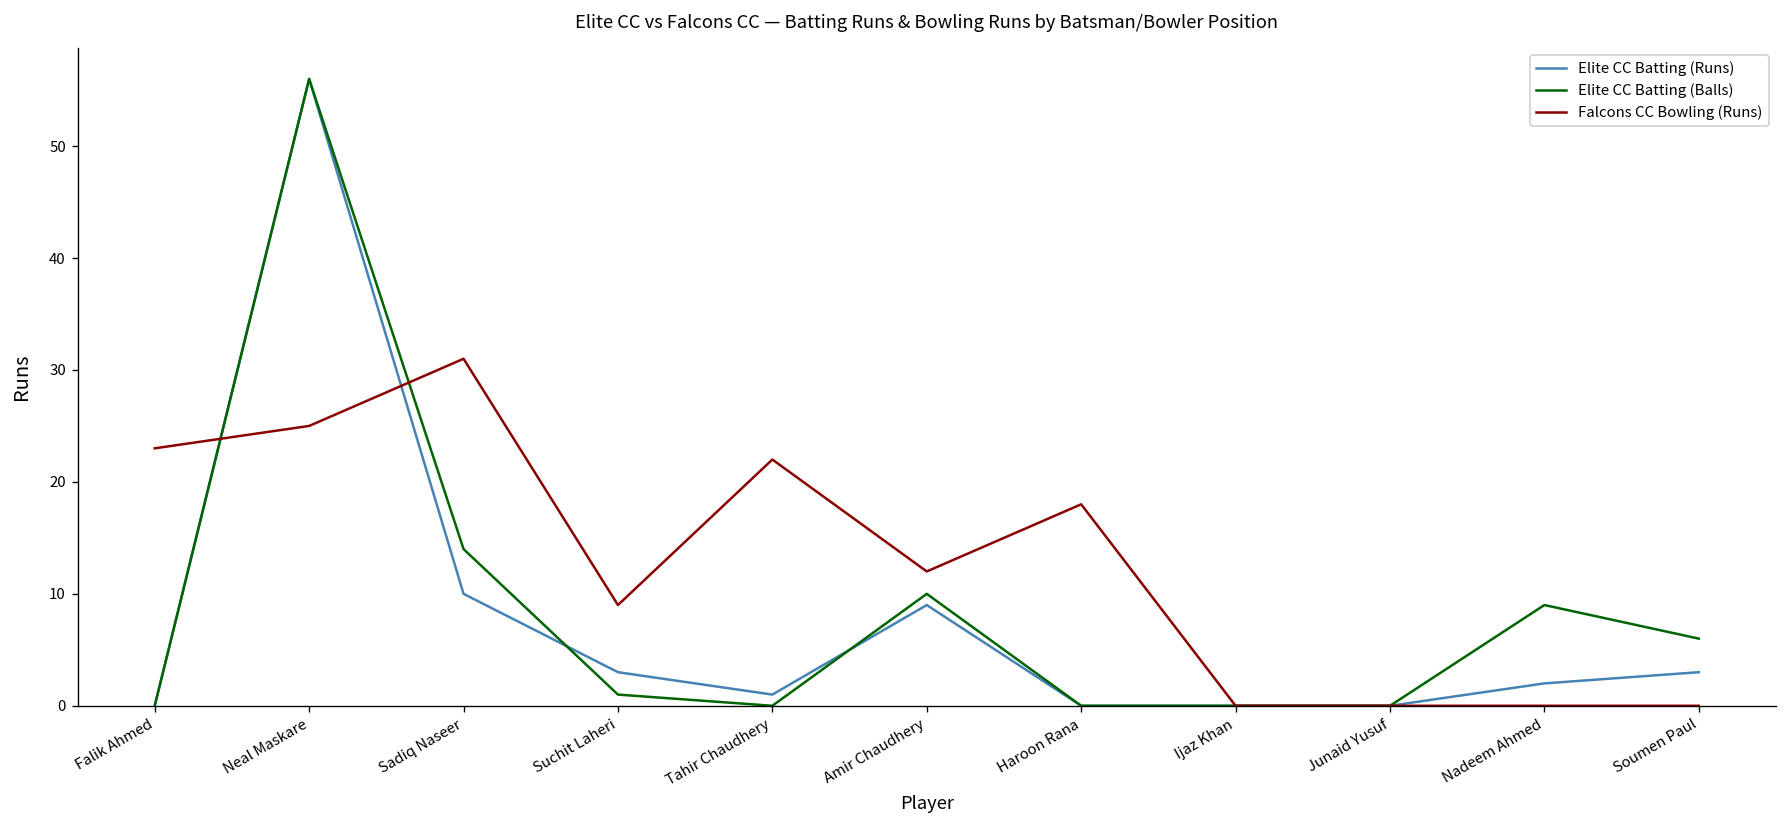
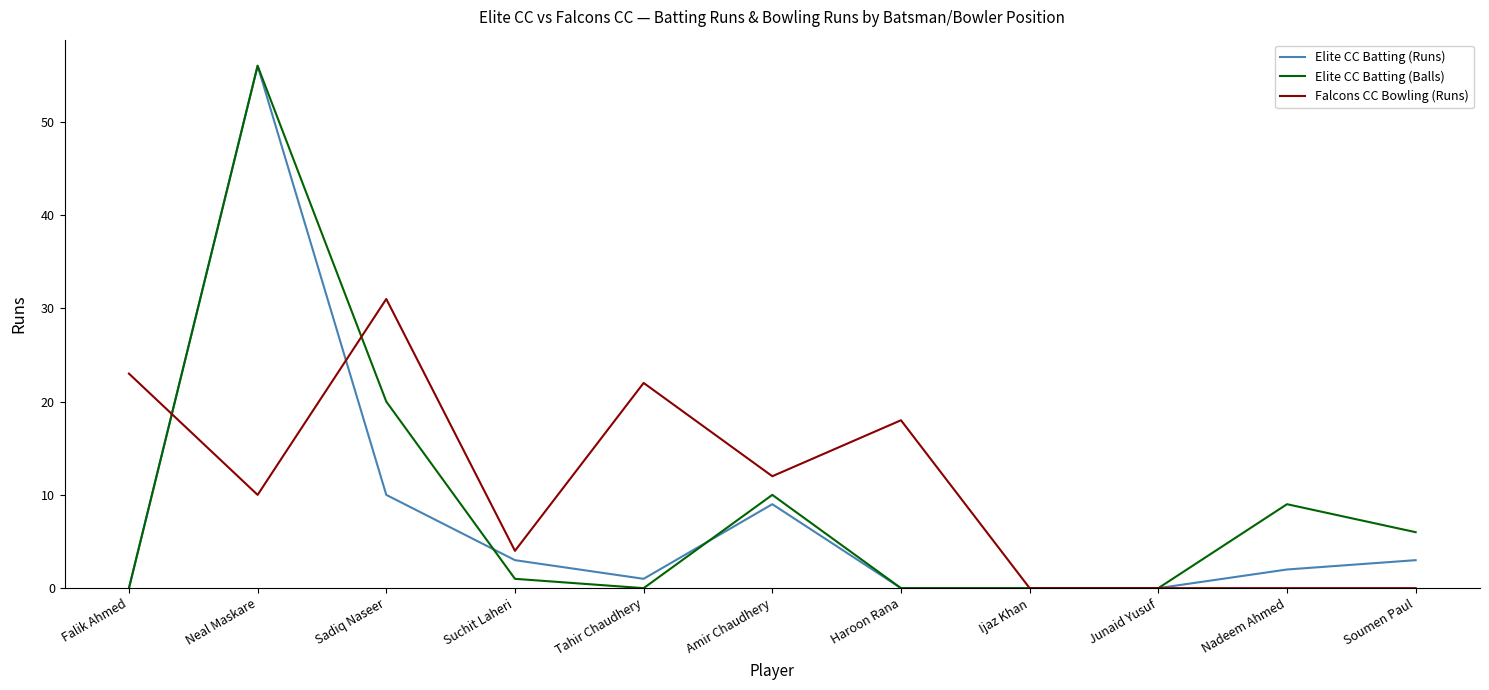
  {
    "Elite CC Batting (Runs)": {
      "Sadiq Naseer": 10,
      "Suchit Laheri": 3,
      "Tahir Chaudhery": 1,
      "Amir Chaudhery": 9,
      "Nadeem Ahmed": 2,
      "Soumen Paul": 3
    },
    "Elite CC Batting (Balls)": {
-     "Sadiq Naseer": 14,
+     "Sadiq Naseer": 20,
      "Suchit Laheri": 1,
      "Tahir Chaudhery": 0,
      "Amir Chaudhery": 10,
      "Nadeem Ahmed": 9,
      "Soumen Paul": 6
    },
    "Falcons CC Bowling (Runs)": {
      "Falik Ahmed": 23,
-     "Neal Maskare": 25,
+     "Neal Maskare": 10,
      "Sadiq Naseer": 31,
-     "Suchit Laheri": 9,
+     "Suchit Laheri": 4,
      "Tahir Chaudhery": 22,
      "Amir Chaudhery": 12,
      "Haroon Rana": 18,
      "Nadeem Ahmed": 0,
      "Soumen Paul": 0
    }
  }
